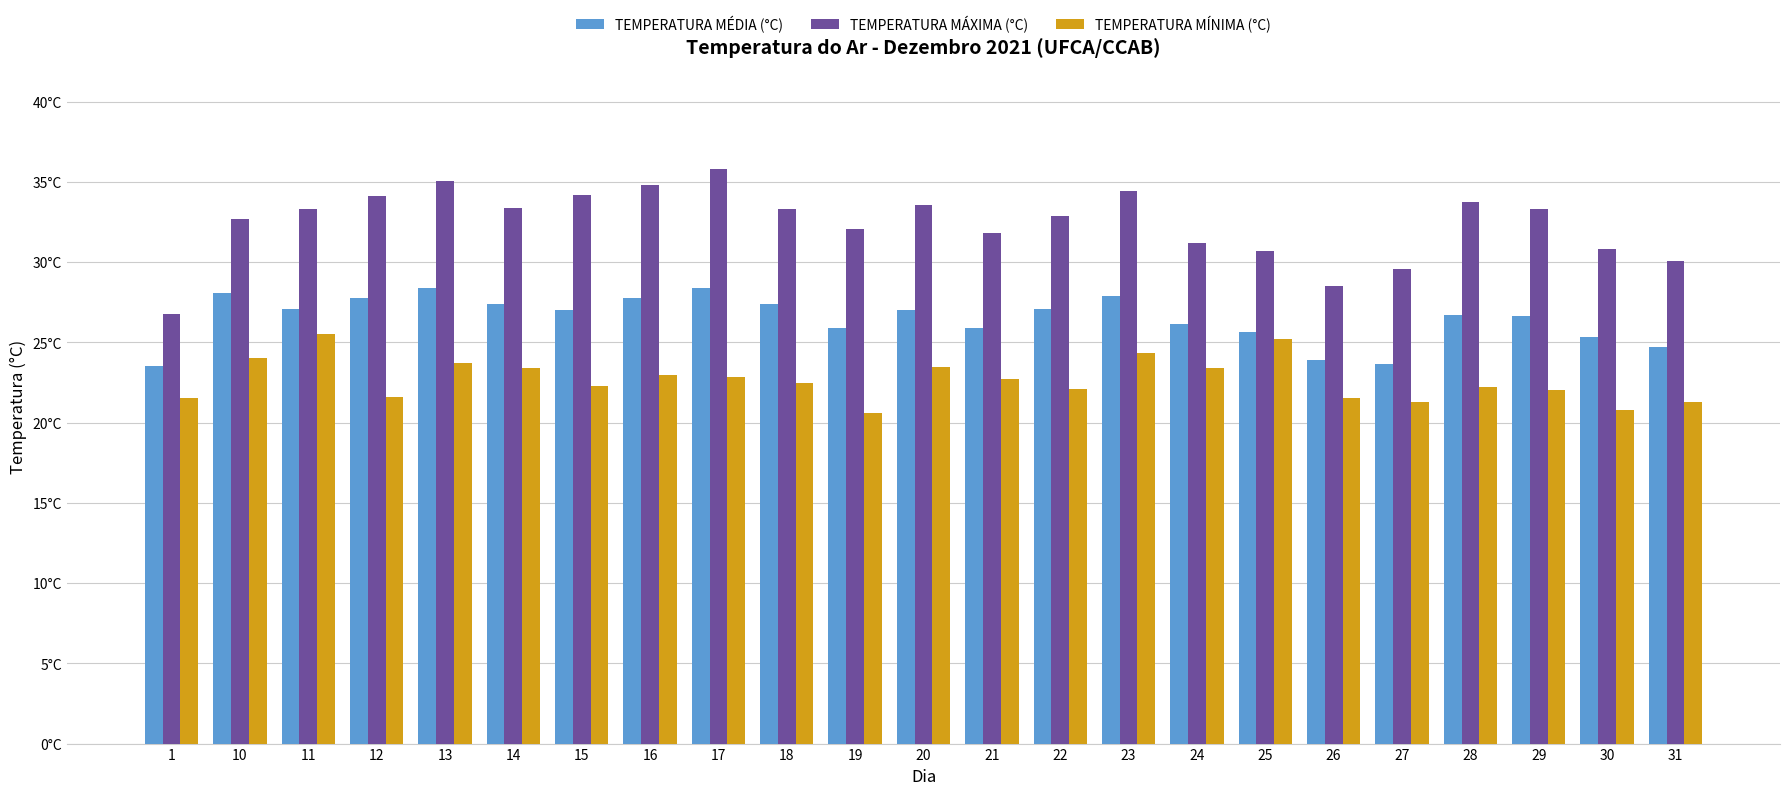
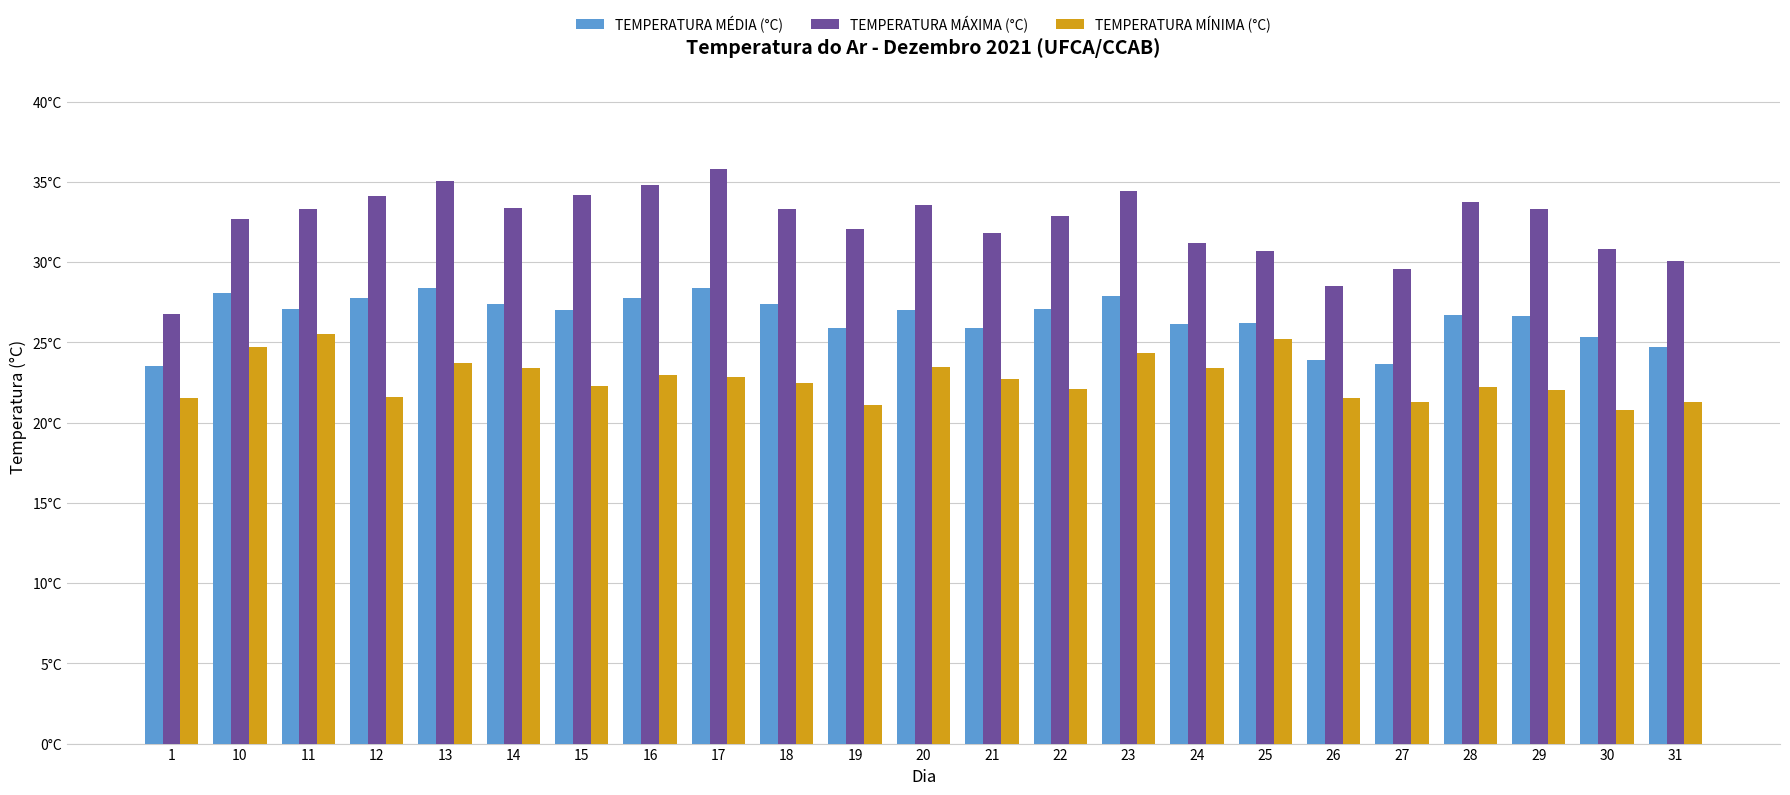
  {
    "TEMPERATURA MÉDIA (°C)": {
      "1": "23.6°C",
      "10": "28.1°C",
      "11": "27.1°C",
      "12": "27.8°C",
      "13": "28.4°C",
      "14": "27.4°C",
      "15": "27.0°C",
      "16": "27.8°C",
      "17": "28.4°C",
      "18": "27.4°C",
      "19": "25.9°C",
      "20": "27.1°C",
      "21": "25.9°C",
      "22": "27.1°C",
      "23": "27.9°C",
      "24": "26.2°C",
-     "25": "25.7°C",
+     "25": "26.2°C",
      "26": "23.9°C",
      "27": "23.7°C",
      "28": "26.7°C",
      "29": "26.7°C",
      "30": "25.4°C",
      "31": "24.7°C"
    },
    "TEMPERATURA MÁXIMA (°C)": {
      "1": "26.8°C",
      "10": "32.7°C",
      "11": "33.3°C",
      "12": "34.1°C",
      "13": "35.1°C",
      "14": "33.4°C",
      "15": "34.2°C",
      "16": "34.8°C",
      "17": "35.8°C",
      "18": "33.3°C",
      "19": "32.1°C",
      "20": "33.6°C",
      "21": "31.8°C",
      "22": "32.9°C",
      "23": "34.4°C",
      "24": "31.2°C",
      "25": "30.7°C",
      "26": "28.5°C",
      "27": "29.6°C",
      "28": "33.8°C",
      "29": "33.3°C",
      "30": "30.8°C",
      "31": "30.1°C"
    },
    "TEMPERATURA MÍNIMA (°C)": {
      "1": "21.5°C",
-     "10": "24.1°C",
+     "10": "24.7°C",
      "11": "25.5°C",
      "12": "21.6°C",
      "13": "23.7°C",
      "14": "23.4°C",
      "15": "22.3°C",
      "16": "23.0°C",
      "17": "22.9°C",
      "18": "22.5°C",
-     "19": "20.6°C",
+     "19": "21.1°C",
      "20": "23.5°C",
      "21": "22.7°C",
      "22": "22.1°C",
      "23": "24.4°C",
      "24": "23.4°C",
      "25": "25.2°C",
      "26": "21.5°C",
      "27": "21.3°C",
      "28": "22.2°C",
      "29": "22.0°C",
      "30": "20.8°C",
      "31": "21.3°C"
    }
  }
